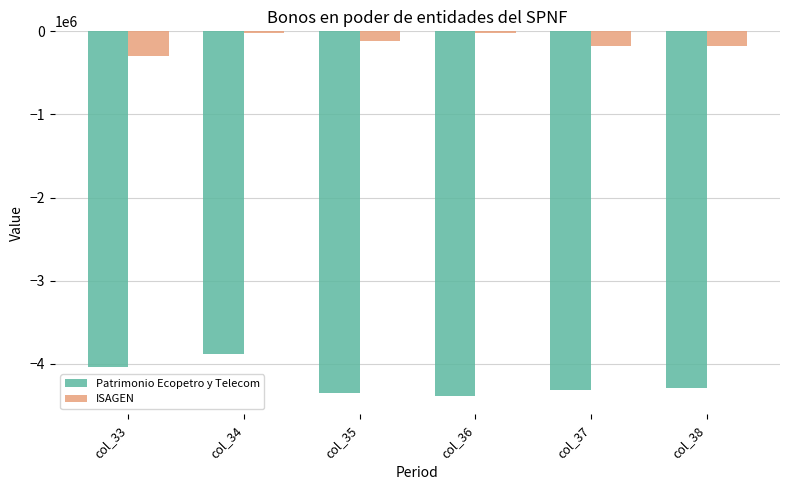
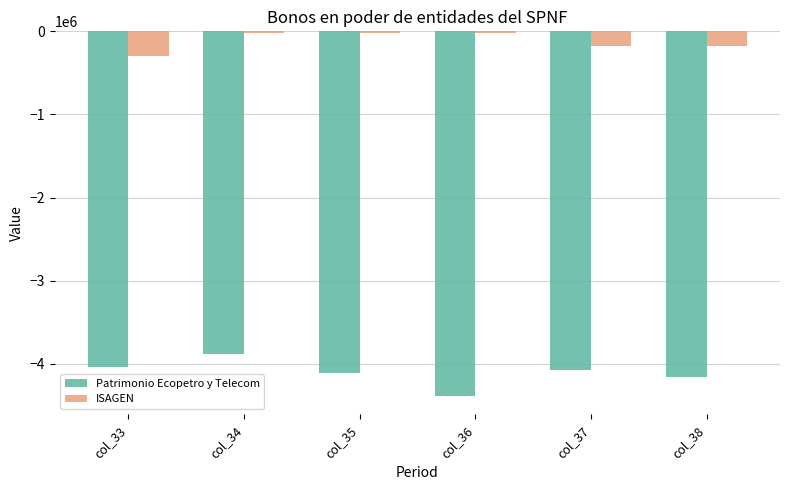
  {
    "Patrimonio Ecopetro y Telecom": {
      "col_33": -4000000,
      "col_34": -3900000,
-     "col_35": -4300000,
+     "col_35": -4100000,
      "col_36": -4400000,
-     "col_37": -4300000,
-     "col_38": -4300000
+     "col_37": -4100000,
+     "col_38": -4200000
    },
    "ISAGEN": {
      "col_33": -300000,
-     "col_35": -100000,
+     "col_35": 0,
      "col_37": -200000,
      "col_38": -200000
    }
  }
